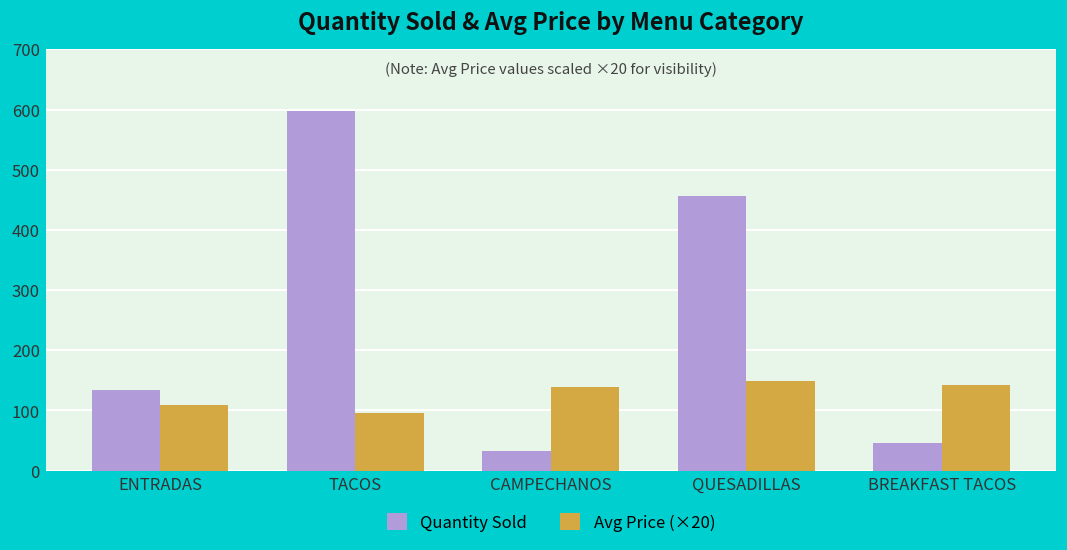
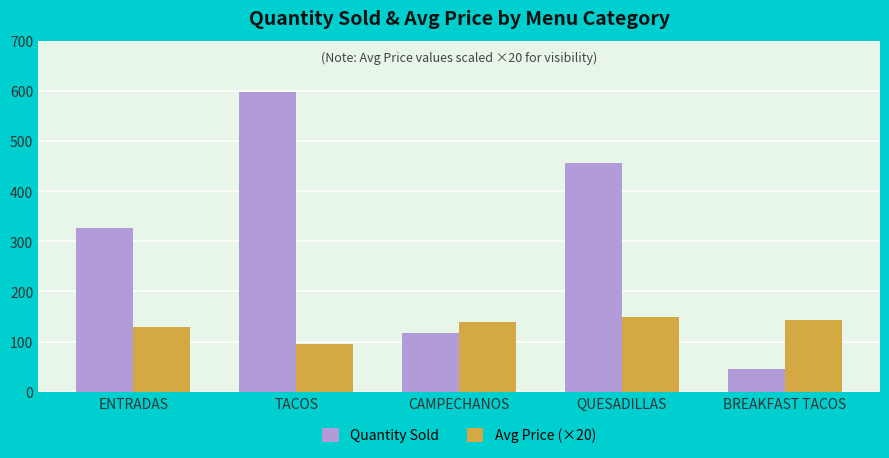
  {
    "Quantity Sold": {
-     "ENTRADAS": 130,
+     "ENTRADAS": 330,
      "TACOS": 600,
-     "CAMPECHANOS": 30,
+     "CAMPECHANOS": 120,
      "QUESADILLAS": 460,
      "BREAKFAST TACOS": 50
    },
    "Avg Price (×20)": {
-     "ENTRADAS": 110,
+     "ENTRADAS": 130,
      "TACOS": 90,
      "CAMPECHANOS": 140,
      "QUESADILLAS": 150,
      "BREAKFAST TACOS": 140
    }
  }
